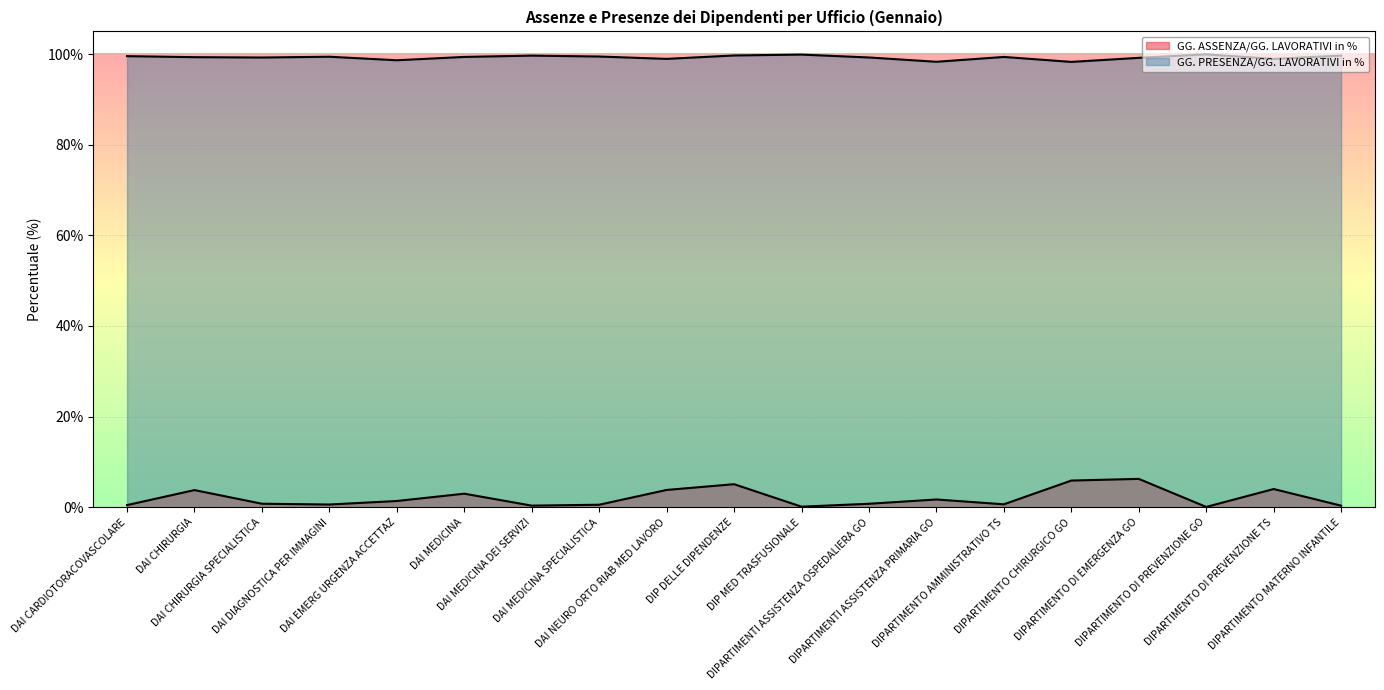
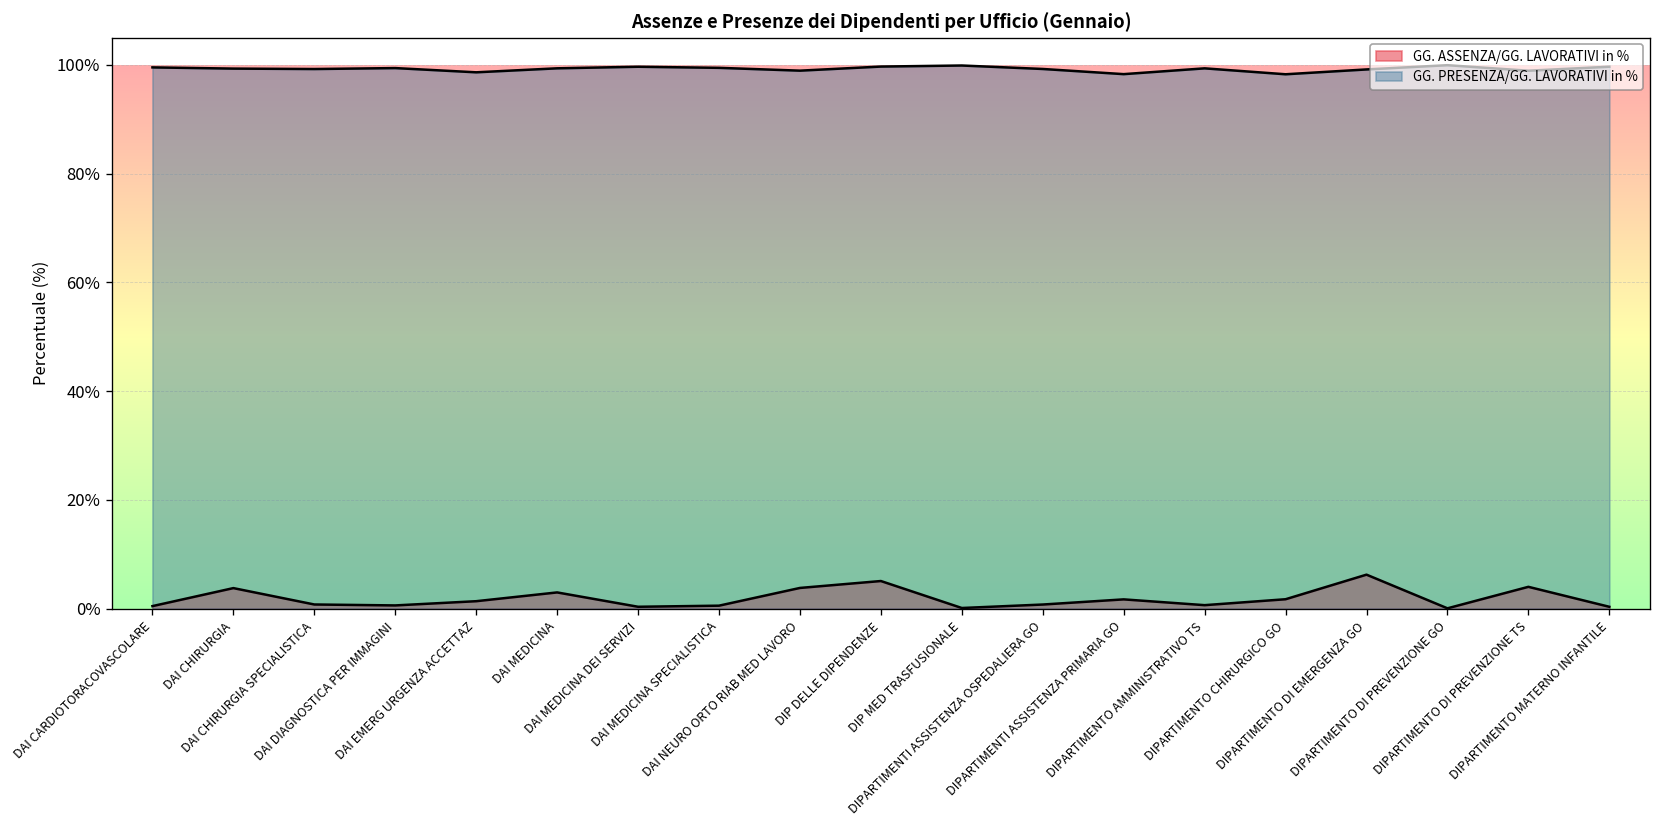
  {
    "GG. ASSENZA/GG. LAVORATIVI in %": {
      "DAI CARDIOTORACOVASCOLARE": "0%",
      "DAI CHIRURGIA": "4%",
      "DAI CHIRURGIA SPECIALISTICA": "1%",
      "DAI DIAGNOSTICA PER IMMAGINI": "1%",
      "DAI EMERG URGENZA ACCETTAZ": "1%",
      "DAI MEDICINA": "3%",
      "DAI MEDICINA DEI SERVIZI": "0%",
      "DAI MEDICINA SPECIALISTICA": "1%",
      "DAI NEURO ORTO RIAB MED LAVORO": "4%",
      "DIP DELLE DIPENDENZE": "5%",
      "DIP MED TRASFUSIONALE": "0%",
      "DIPARTIMENTI ASSISTENZA OSPEDALIERA GO": "1%",
      "DIPARTIMENTI ASSISTENZA PRIMARIA GO": "2%",
      "DIPARTIMENTO AMMINISTRATIVO TS": "1%",
-     "DIPARTIMENTO CHIRURGICO GO": "6%",
+     "DIPARTIMENTO CHIRURGICO GO": "2%",
      "DIPARTIMENTO DI EMERGENZA GO": "6%",
      "DIPARTIMENTO DI PREVENZIONE GO": "0%",
      "DIPARTIMENTO DI PREVENZIONE TS": "4%",
      "DIPARTIMENTO MATERNO INFANTILE": "0%"
    },
    "GG. PRESENZA/GG. LAVORATIVI in %": {
      "DAI CARDIOTORACOVASCOLARE": "100%",
      "DAI CHIRURGIA": "99%",
      "DAI CHIRURGIA SPECIALISTICA": "99%",
      "DAI DIAGNOSTICA PER IMMAGINI": "99%",
      "DAI EMERG URGENZA ACCETTAZ": "99%",
      "DAI MEDICINA": "99%",
      "DAI MEDICINA DEI SERVIZI": "100%",
      "DAI MEDICINA SPECIALISTICA": "99%",
      "DAI NEURO ORTO RIAB MED LAVORO": "99%",
      "DIP DELLE DIPENDENZE": "100%",
      "DIP MED TRASFUSIONALE": "100%",
      "DIPARTIMENTI ASSISTENZA OSPEDALIERA GO": "99%",
      "DIPARTIMENTI ASSISTENZA PRIMARIA GO": "98%",
      "DIPARTIMENTO AMMINISTRATIVO TS": "99%",
      "DIPARTIMENTO CHIRURGICO GO": "98%",
      "DIPARTIMENTO DI EMERGENZA GO": "99%"
    }
  }
